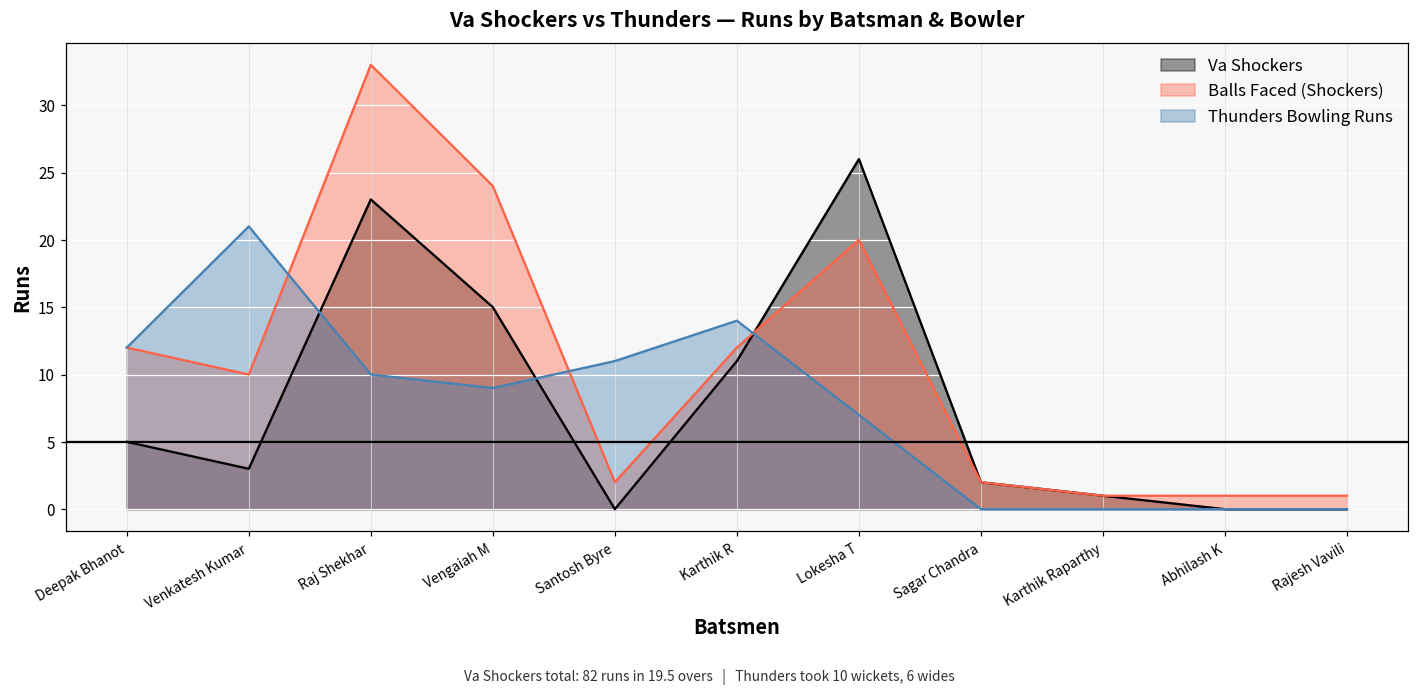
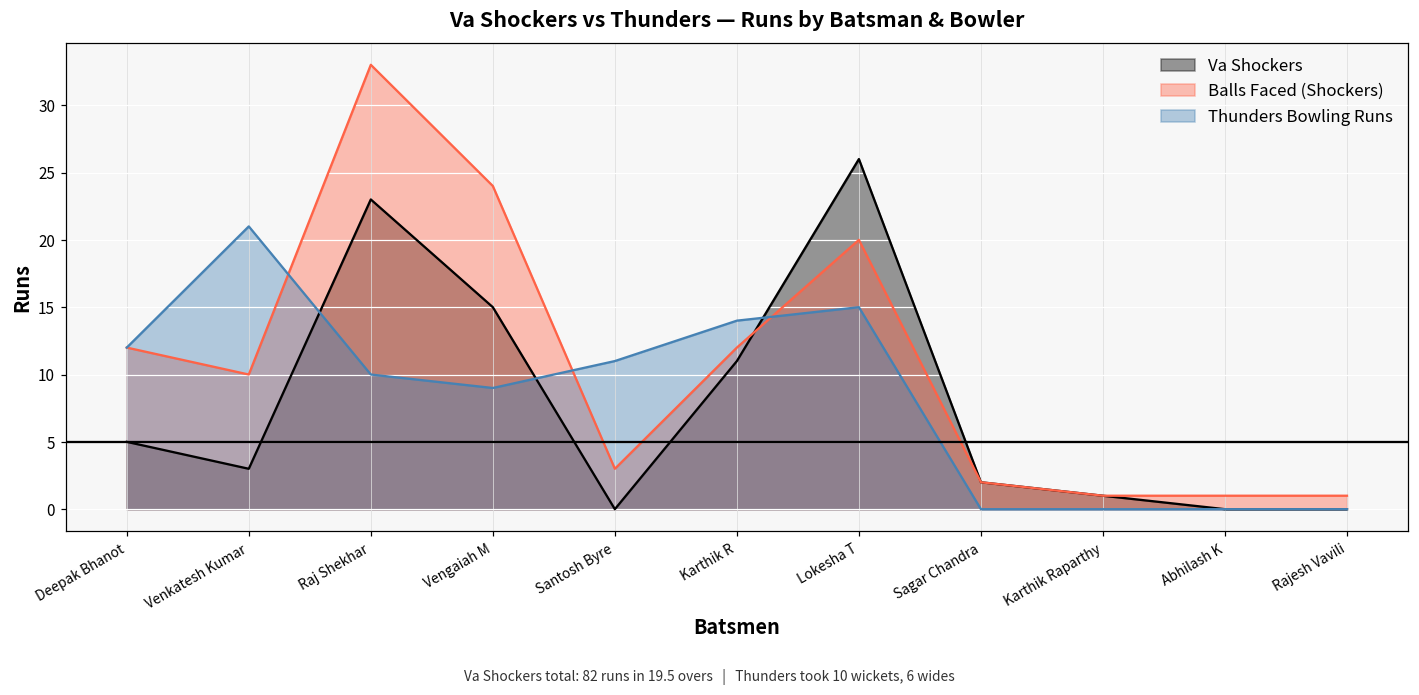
  {
    "Va Shockers": {
      "Deepak Bhanot": 5,
      "Venkatesh Kumar": 3,
      "Raj Shekhar": 23,
      "Vengaiah M": 15,
      "Santosh Byre": 0,
      "Karthik R": 11,
      "Lokesha T": 26
    },
    "Balls Faced (Shockers)": {
      "Venkatesh Kumar": 10,
      "Raj Shekhar": 33,
      "Vengaiah M": 24,
-     "Santosh Byre": 2,
+     "Santosh Byre": 3,
      "Karthik R": 12,
      "Lokesha T": 20,
      "Abhilash K": 1,
      "Rajesh Vavili": 1
    },
    "Thunders Bowling Runs": {
      "Venkatesh Kumar": 21,
      "Raj Shekhar": 10,
      "Vengaiah M": 9,
      "Santosh Byre": 11,
      "Karthik R": 14,
-     "Lokesha T": 7,
+     "Lokesha T": 15,
      "Sagar Chandra": 0,
      "Karthik Raparthy": 0
    }
  }
